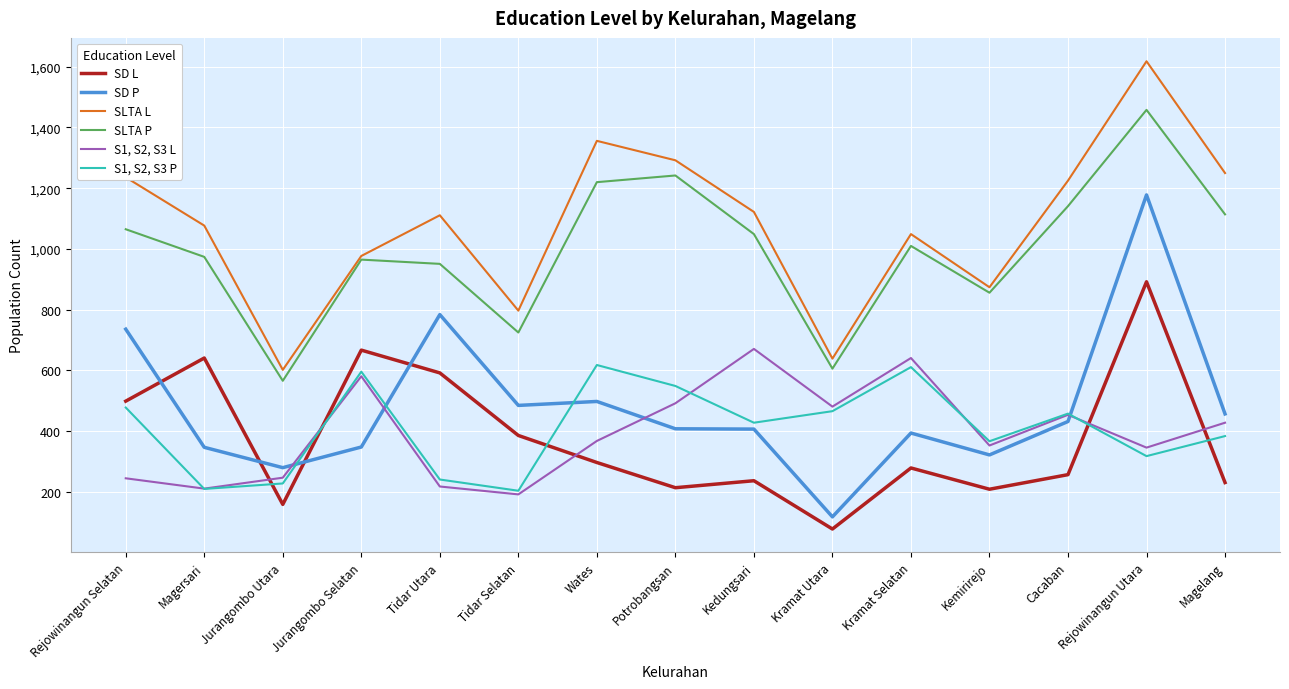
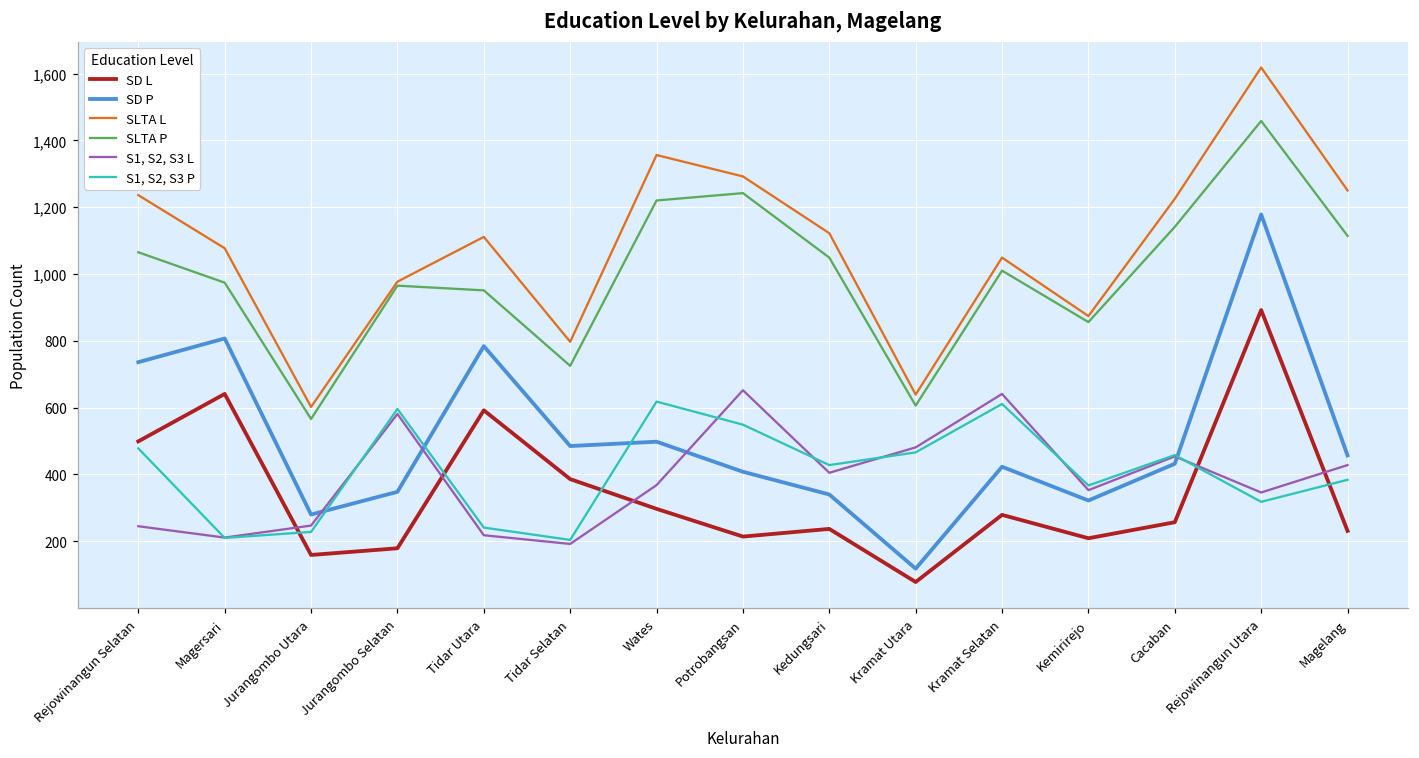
  {
    "SD L": {
      "Rejowinangun Selatan": "500",
      "Magersari": "640",
      "Jurangombo Utara": "160",
-     "Jurangombo Selatan": "670",
+     "Jurangombo Selatan": "180",
      "Tidar Utara": "590",
      "Tidar Selatan": "390",
      "Wates": "300",
      "Potrobangsan": "210",
      "Kedungsari": "240",
      "Kramat Utara": "80",
      "Kramat Selatan": "280",
      "Kemirirejo": "210",
      "Cacaban": "260",
      "Rejowinangun Utara": "890",
      "Magelang": "230"
    },
    "SD P": {
      "Rejowinangun Selatan": "740",
-     "Magersari": "350",
+     "Magersari": "810",
      "Jurangombo Utara": "280",
      "Jurangombo Selatan": "350",
      "Tidar Utara": "780",
      "Tidar Selatan": "490",
      "Wates": "500",
      "Potrobangsan": "410",
-     "Kedungsari": "410",
+     "Kedungsari": "340",
      "Kramat Utara": "120",
-     "Kramat Selatan": "390",
+     "Kramat Selatan": "420",
      "Kemirirejo": "320",
      "Cacaban": "430",
      "Rejowinangun Utara": "1,180",
      "Magelang": "460"
    },
    "SLTA L": {
      "Magersari": "1,080",
      "Jurangombo Utara": "600",
      "Jurangombo Selatan": "980",
      "Tidar Utara": "1,110",
      "Tidar Selatan": "800",
      "Wates": "1,360",
      "Potrobangsan": "1,290",
      "Kedungsari": "1,120",
      "Kramat Utara": "640",
      "Kramat Selatan": "1,050",
      "Kemirirejo": "870",
      "Cacaban": "1,230",
      "Rejowinangun Utara": "1,620",
      "Magelang": "1,250"
    },
    "SLTA P": {
      "Rejowinangun Selatan": "1,070",
      "Magersari": "970",
      "Jurangombo Utara": "570",
      "Jurangombo Selatan": "970",
      "Tidar Utara": "950",
      "Tidar Selatan": "730",
      "Wates": "1,220",
      "Potrobangsan": "1,240",
      "Kedungsari": "1,050",
      "Kramat Utara": "610",
      "Kramat Selatan": "1,010",
      "Kemirirejo": "860",
      "Cacaban": "1,140",
      "Rejowinangun Utara": "1,460",
      "Magelang": "1,110"
    },
    "S1, S2, S3 L": {
      "Rejowinangun Selatan": "250",
      "Jurangombo Utara": "250",
      "Jurangombo Selatan": "580",
      "Tidar Utara": "220",
      "Tidar Selatan": "190",
      "Wates": "370",
-     "Potrobangsan": "490",
-     "Kedungsari": "670",
+     "Potrobangsan": "650",
+     "Kedungsari": "410",
      "Kramat Utara": "480",
      "Kramat Selatan": "640",
      "Kemirirejo": "350",
      "Rejowinangun Utara": "350",
      "Magelang": "430"
    },
    "S1, S2, S3 P": {
      "Rejowinangun Selatan": "480",
      "Jurangombo Utara": "230",
      "Jurangombo Selatan": "600",
      "Tidar Utara": "240",
      "Tidar Selatan": "200",
      "Wates": "620",
      "Potrobangsan": "550",
      "Kedungsari": "430",
      "Kramat Utara": "470",
      "Kramat Selatan": "610",
      "Kemirirejo": "370",
      "Rejowinangun Utara": "320",
      "Magelang": "380"
    }
  }
